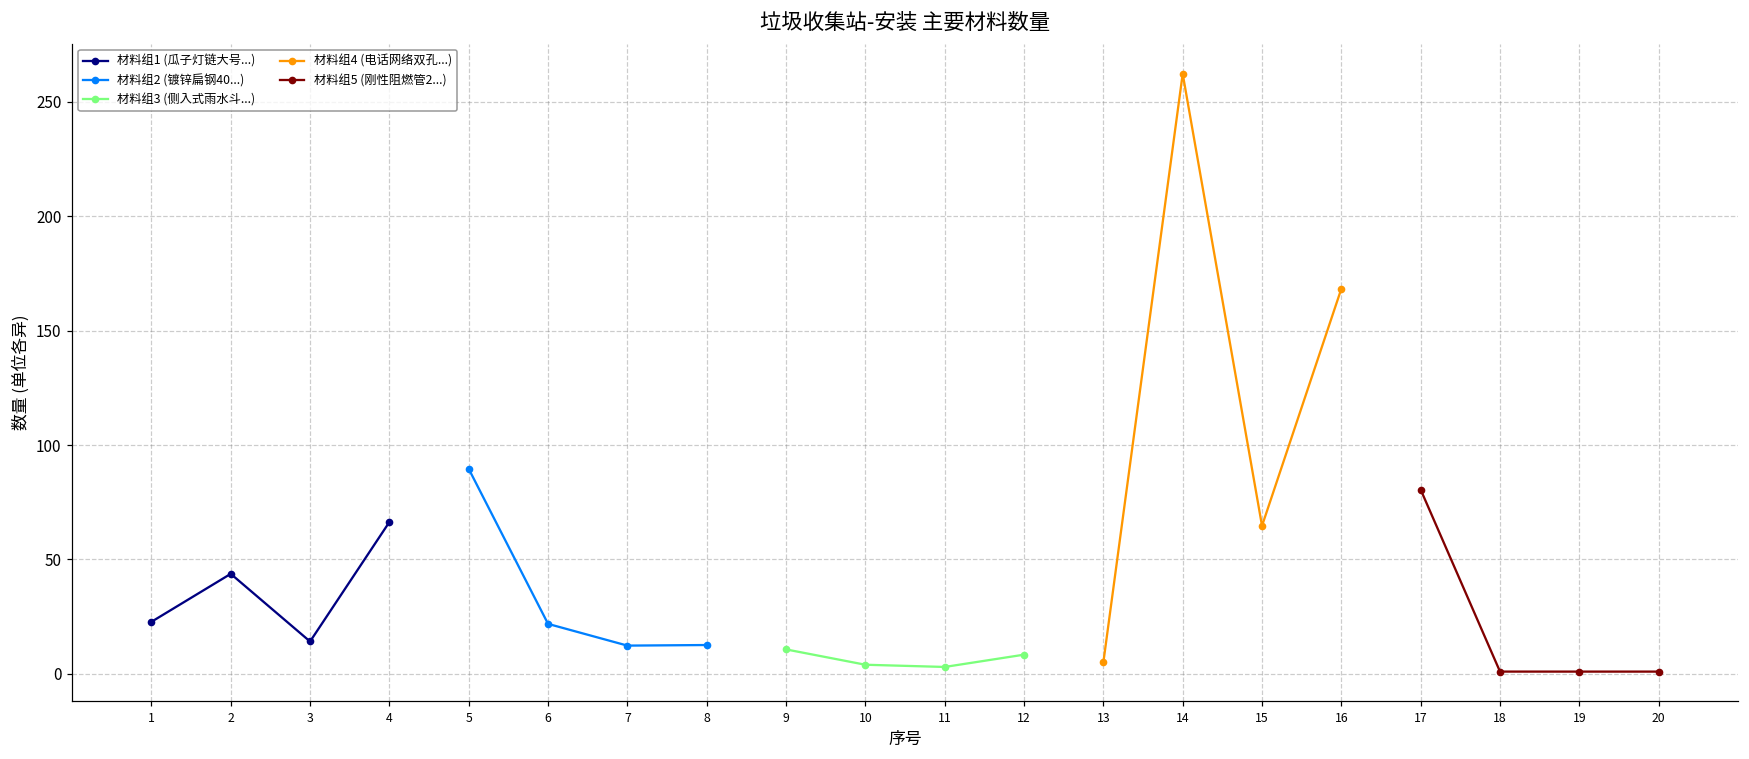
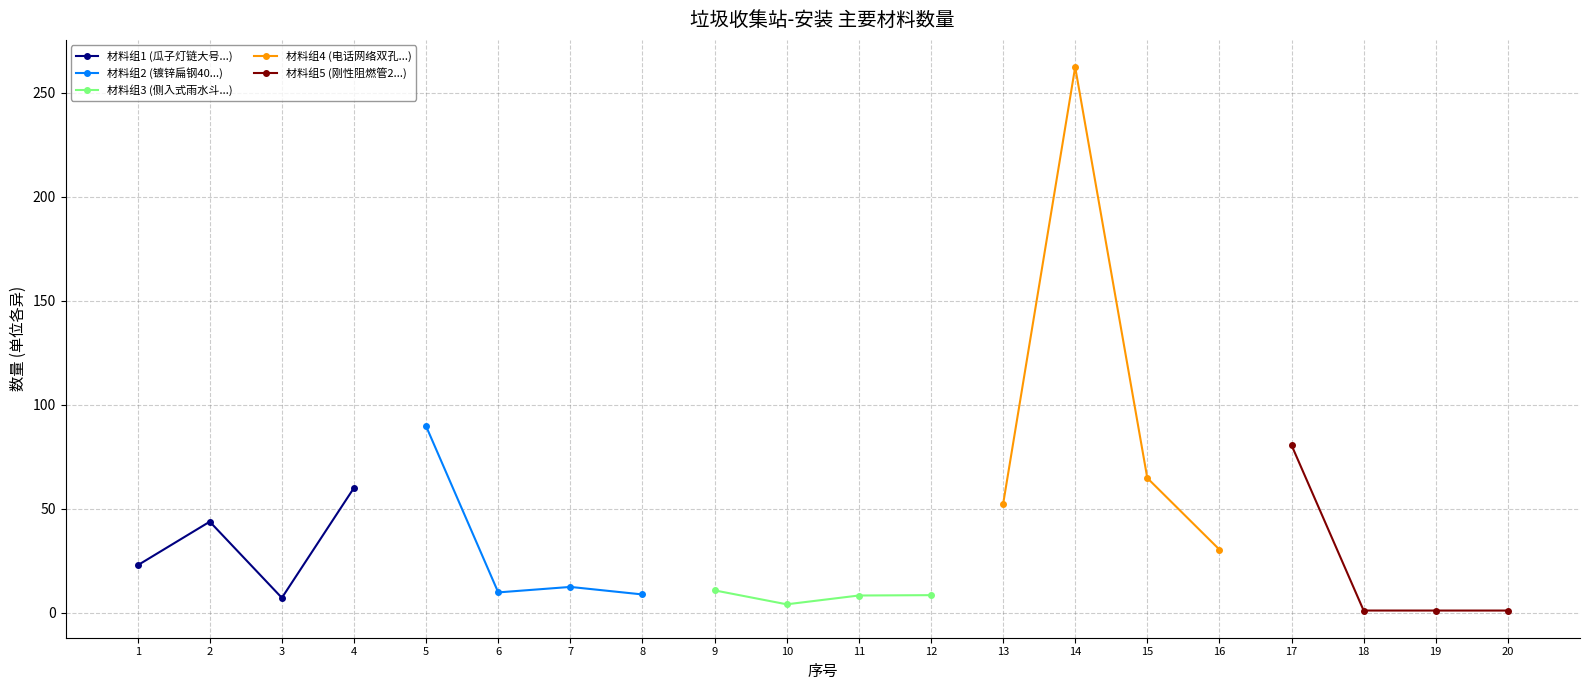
  {
    "材料组1 (瓜子灯链大号...)": {
      "1": 23,
      "2": 44,
-     "3": 14,
-     "4": 66
+     "3": 7,
+     "4": 60
    },
    "材料组2 (镀锌扁钢40...)": {
      "5": 90,
-     "6": 22,
+     "6": 10,
      "7": 12,
-     "8": 13
+     "8": 9
    },
    "材料组3 (侧入式雨水斗...)": {
      "9": 11,
      "10": 4,
-     "11": 3,
+     "11": 8,
      "12": 8
    },
    "材料组4 (电话网络双孔...)": {
-     "13": 5,
+     "13": 52,
      "14": 262,
      "15": 65,
-     "16": 168
+     "16": 30
    },
    "材料组5 (刚性阻燃管2...)": {
      "17": 81,
      "18": 1,
      "19": 1,
      "20": 1
    }
  }
